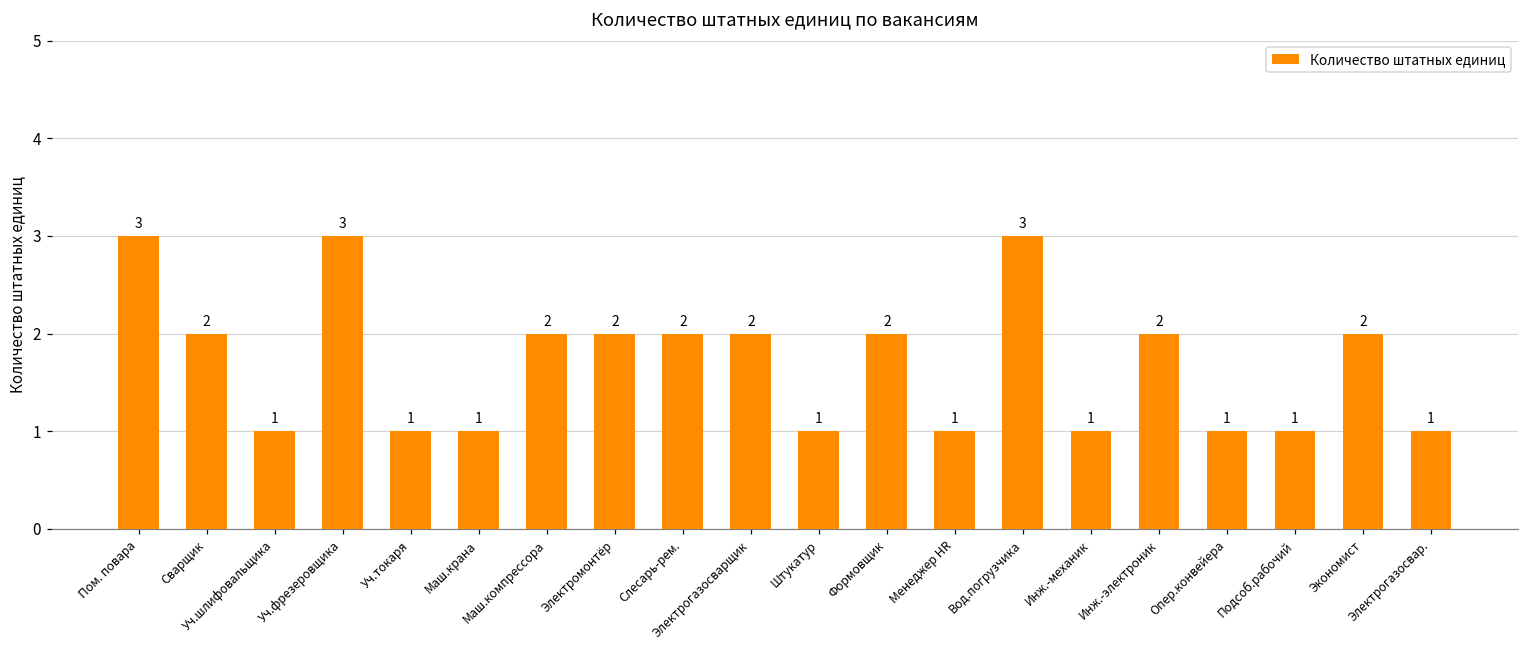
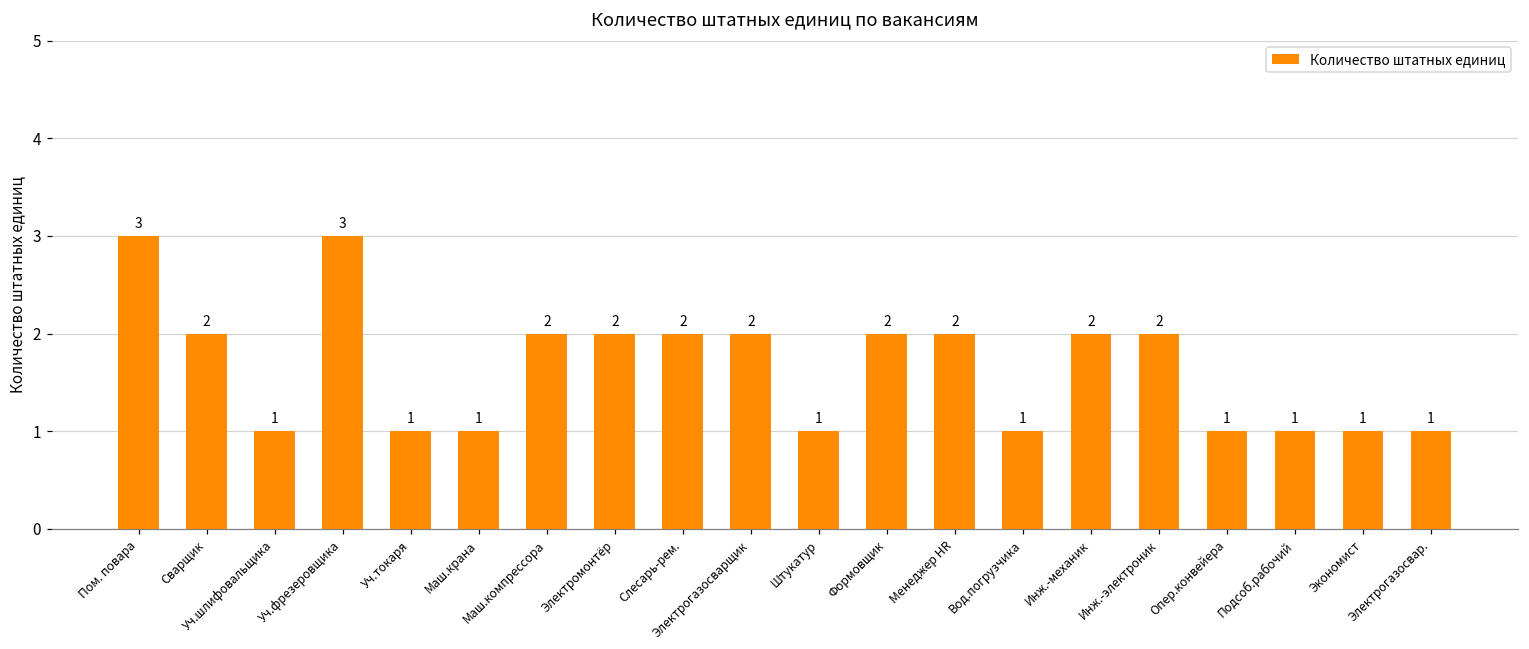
  {
    "Пом. повара": 3,
    "Сварщик": 2,
    "Уч.шлифовальщика": 1,
    "Уч.фрезеровщика": 3,
    "Уч.токаря": 1,
    "Маш.крана": 1,
    "Маш.компрессора": 2,
    "Электромонтёр": 2,
    "Слесарь-рем.": 2,
    "Электрогазосварщик": 2,
    "Штукатур": 1,
    "Формовщик": 2,
-   "Менеджер HR": 1,
-   "Вод.погрузчика": 3,
-   "Инж.-механик": 1,
+   "Менеджер HR": 2,
+   "Вод.погрузчика": 1,
+   "Инж.-механик": 2,
    "Инж.-электроник": 2,
    "Опер.конвейера": 1,
    "Подсоб.рабочий": 1,
-   "Экономист": 2,
+   "Экономист": 1,
    "Электрогазосвар.": 1
  }
